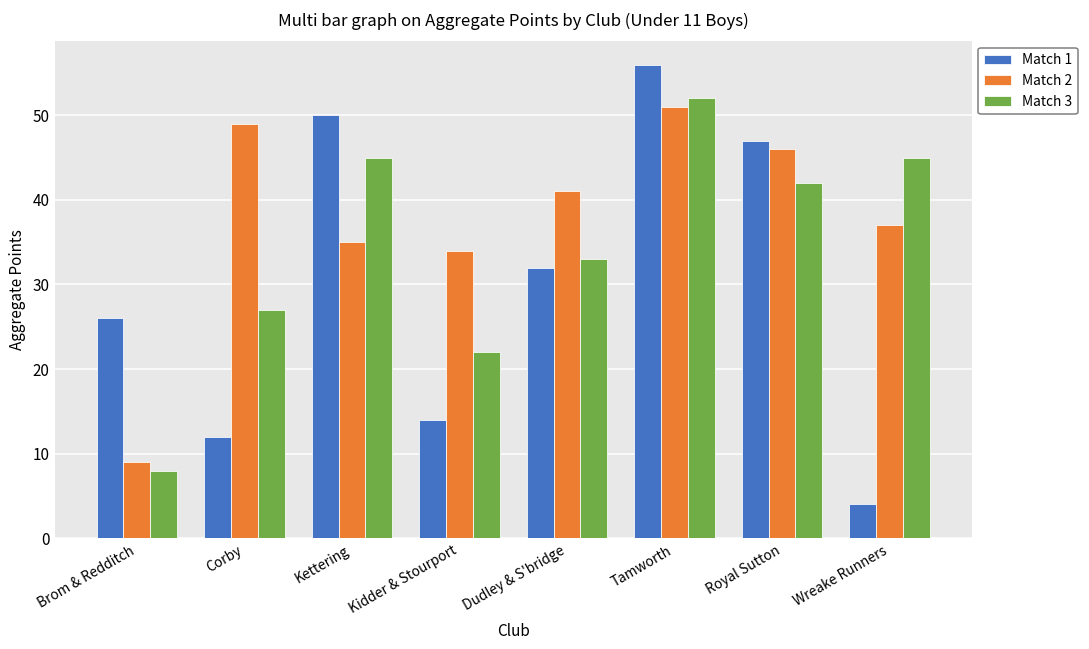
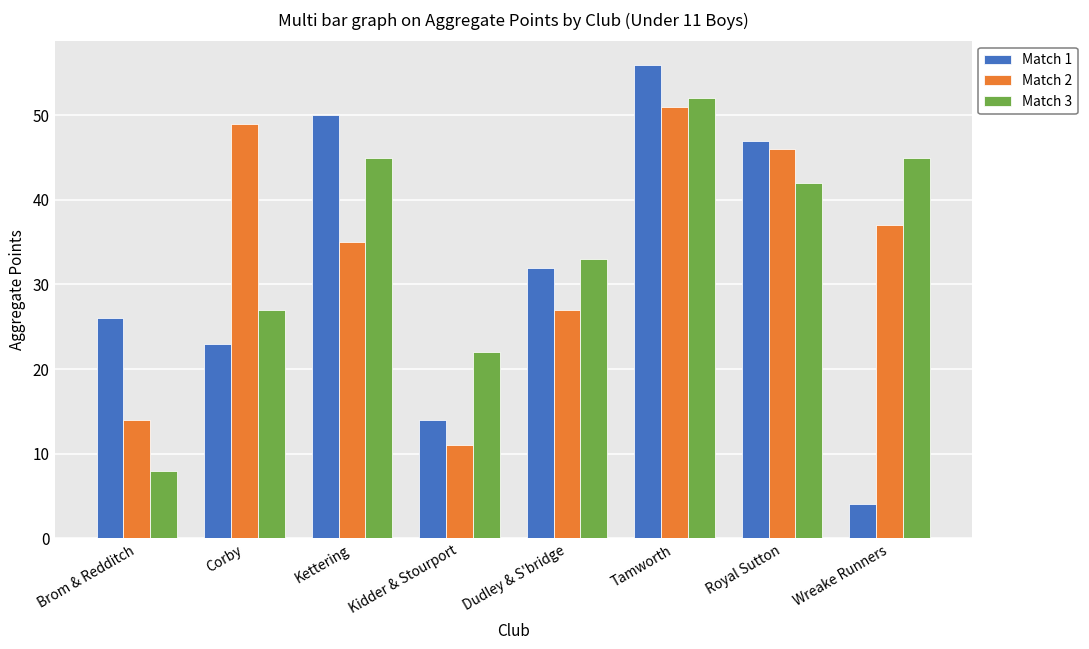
  {
    "Match 1": {
      "Brom & Redditch": 26,
-     "Corby": 12,
+     "Corby": 23,
      "Kettering": 50,
      "Kidder & Stourport": 14,
      "Dudley & S'bridge": 32,
      "Tamworth": 56,
      "Royal Sutton": 47,
      "Wreake Runners": 4
    },
    "Match 2": {
-     "Brom & Redditch": 9,
+     "Brom & Redditch": 14,
      "Corby": 49,
      "Kettering": 35,
-     "Kidder & Stourport": 34,
-     "Dudley & S'bridge": 41,
+     "Kidder & Stourport": 11,
+     "Dudley & S'bridge": 27,
      "Tamworth": 51,
      "Royal Sutton": 46,
      "Wreake Runners": 37
    },
    "Match 3": {
      "Brom & Redditch": 8,
      "Corby": 27,
      "Kettering": 45,
      "Kidder & Stourport": 22,
      "Dudley & S'bridge": 33,
      "Tamworth": 52,
      "Royal Sutton": 42,
      "Wreake Runners": 45
    }
  }
